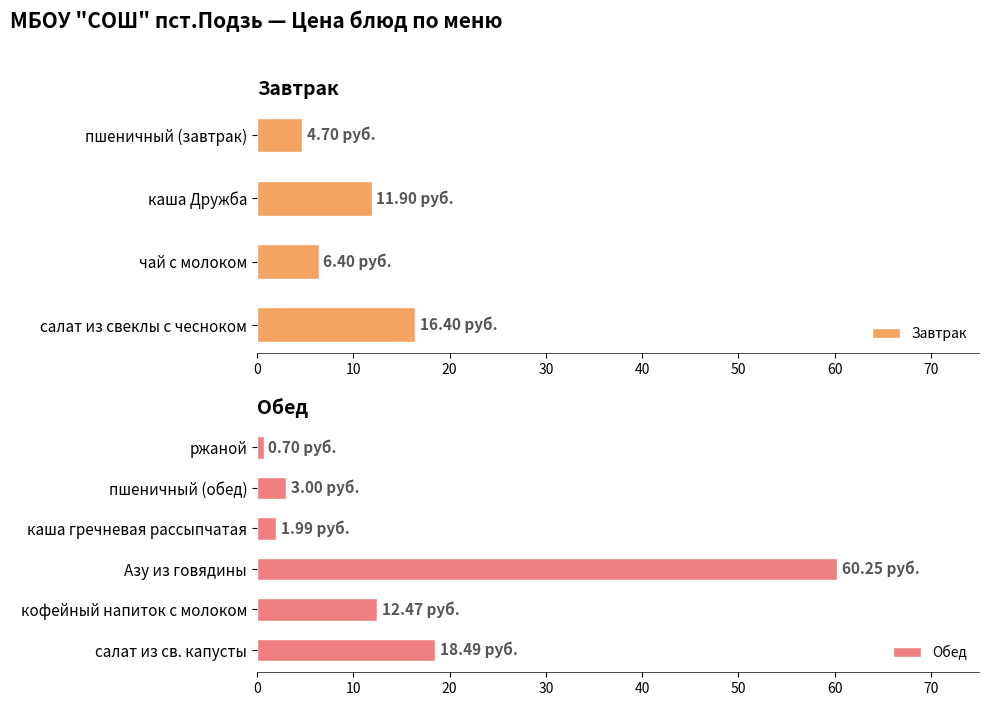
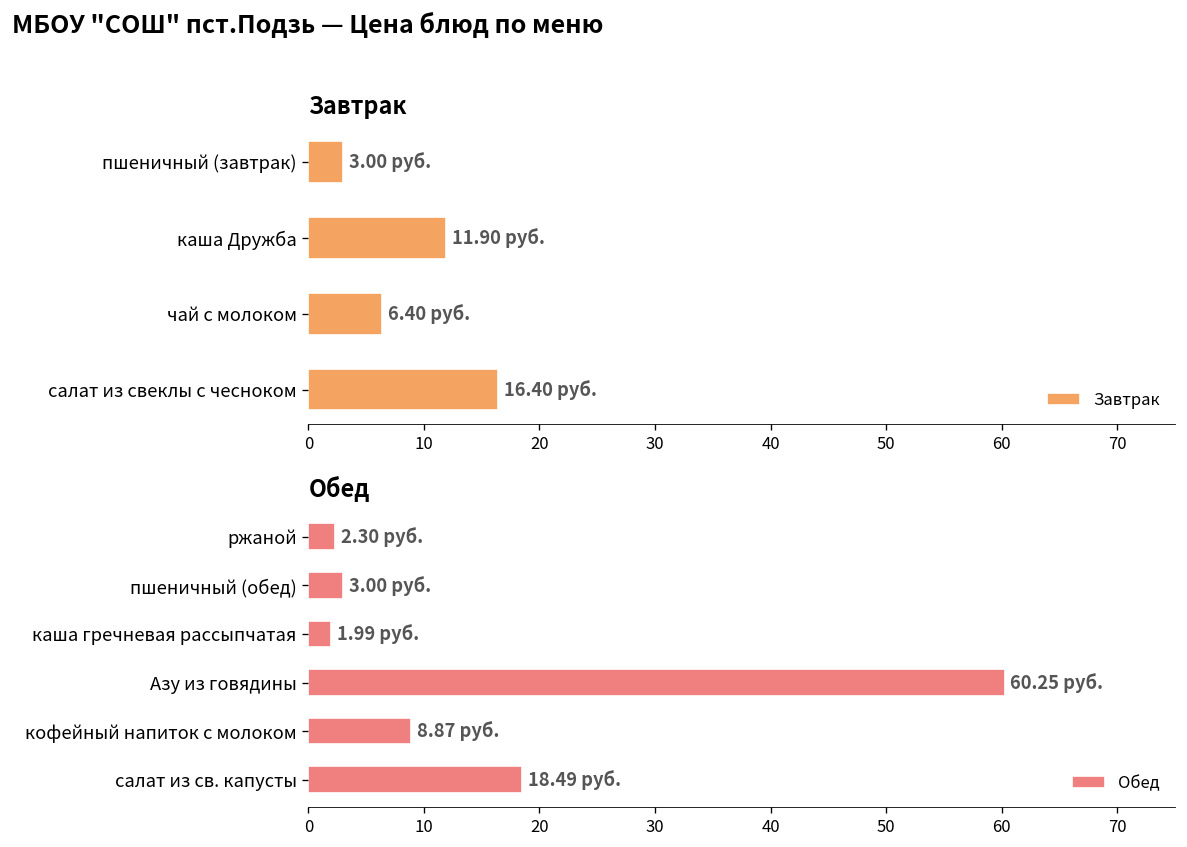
  {
    "Завтрак": {
-     "пшеничный (завтрак)": 4.70,
+     "пшеничный (завтрак)": 3.00,
      "каша Дружба": 11.90,
      "чай с молоком": 6.40,
      "салат из свеклы с чесноком": 16.40
    },
    "Обед": {
-     "ржаной": 0.70,
+     "ржаной": 2.30,
      "пшеничный (обед)": 3.00,
      "каша гречневая рассыпчатая": 1.99,
      "Азу из говядины": 60.25,
-     "кофейный напиток с молоком": 12.47,
+     "кофейный напиток с молоком": 8.87,
      "салат из св. капусты": 18.49
    }
  }
